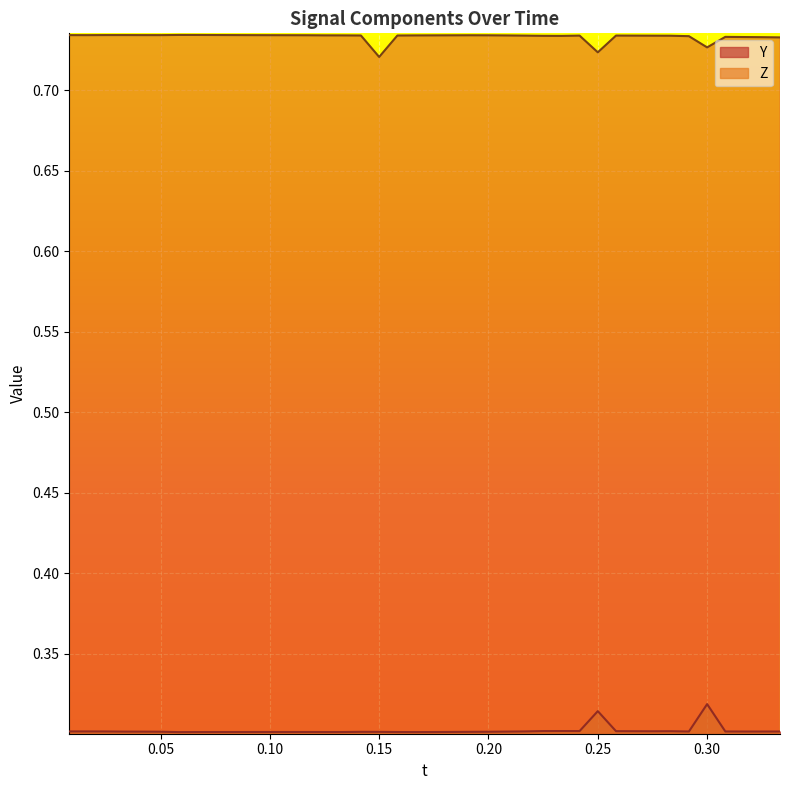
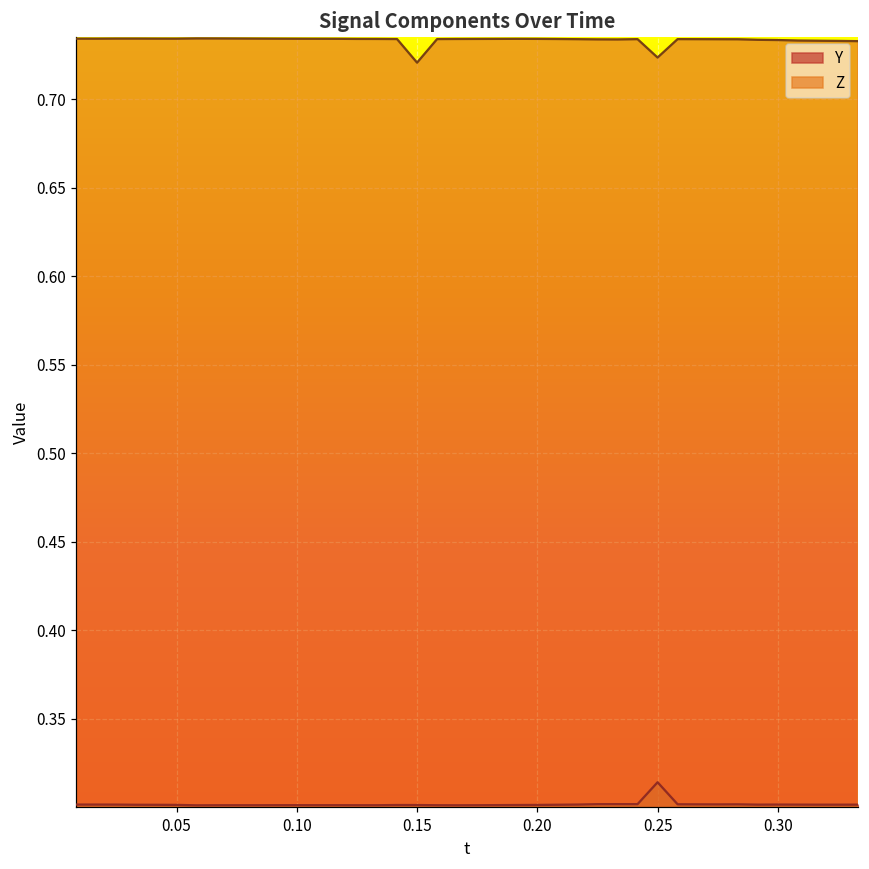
  {
    "Y": {
      "0.05": 0.301,
      "0.10": 0.301,
      "0.15": 0.301,
      "0.20": 0.301,
      "0.25": 0.314,
-     "0.30": 0.319
+     "0.30": 0.302
    },
    "Z": {
      "0.05": 0.734,
      "0.10": 0.734,
      "0.15": 0.721,
      "0.20": 0.734,
      "0.25": 0.723,
-     "0.30": 0.727
+     "0.30": 0.733
    }
  }
